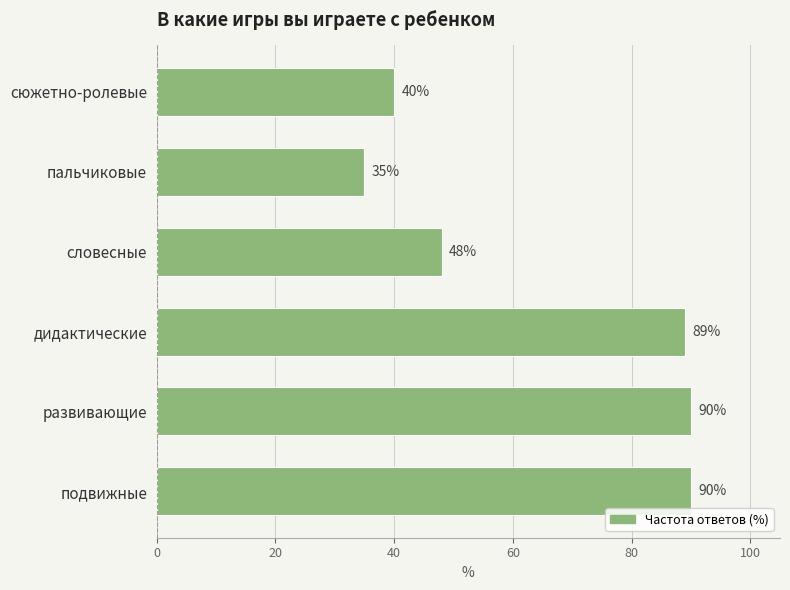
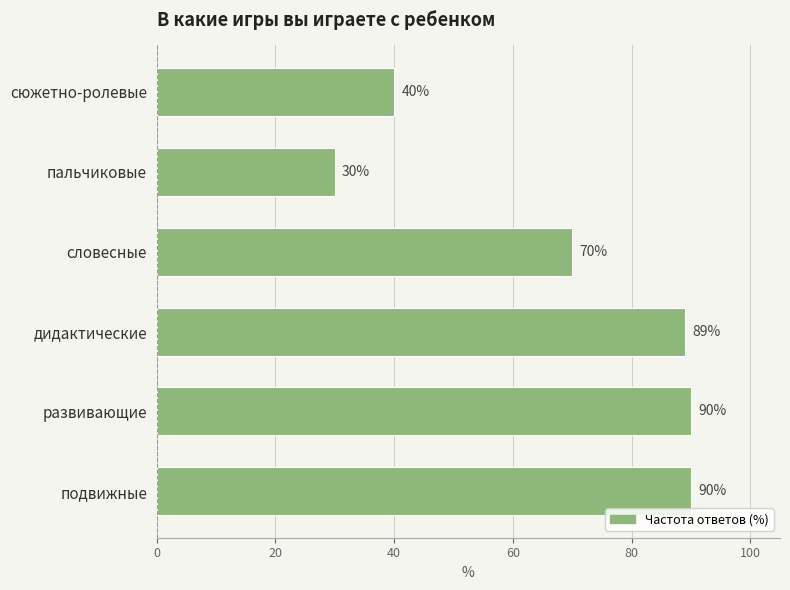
  {
    "сюжетно-ролевые": "40%",
-   "пальчиковые": "35%",
-   "словесные": "48%",
+   "пальчиковые": "30%",
+   "словесные": "70%",
    "дидактические": "89%",
    "развивающие": "90%",
    "подвижные": "90%"
  }
